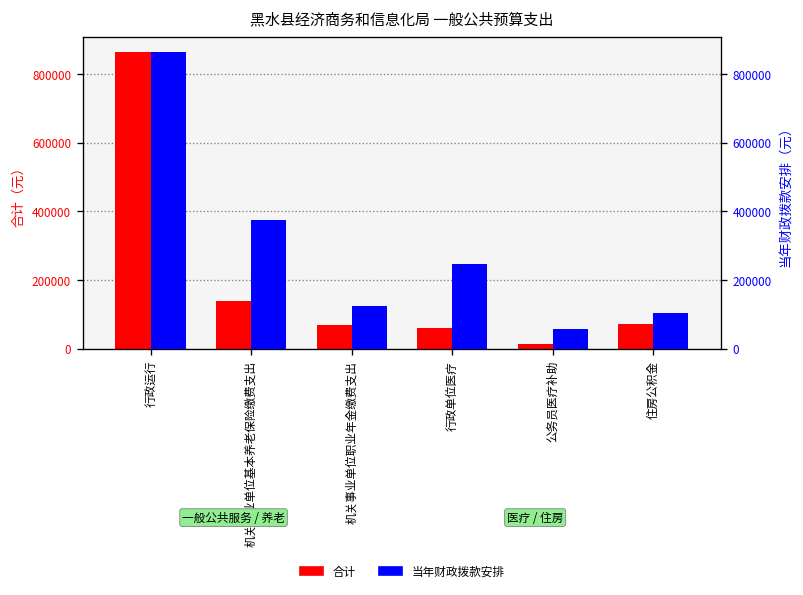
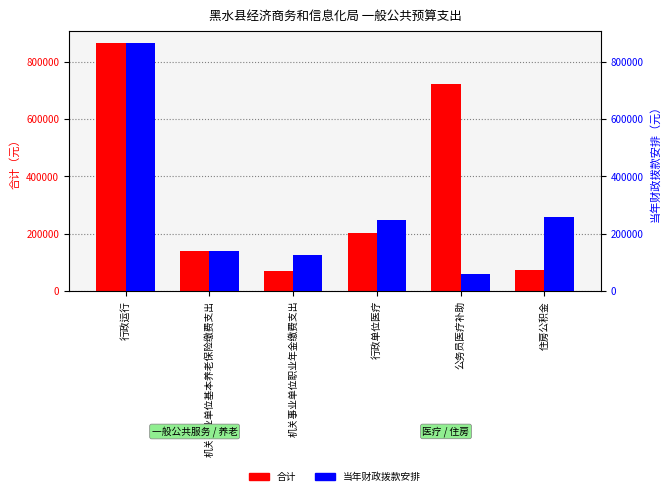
  {
    "合计": {
      "行政运行": 870000,
      "机关事业单位基本养老保险缴费支出": 140000,
      "机关事业单位职业年金缴费支出": 70000,
-     "行政单位医疗": 60000,
-     "公务员医疗补助": 10000,
+     "行政单位医疗": 200000,
+     "公务员医疗补助": 720000,
      "住房公积金": 70000
    },
    "当年财政拨款安排": {
      "行政运行": 870000,
-     "机关事业单位基本养老保险缴费支出": 380000,
+     "机关事业单位基本养老保险缴费支出": 140000,
      "机关事业单位职业年金缴费支出": 130000,
      "行政单位医疗": 250000,
      "公务员医疗补助": 60000,
-     "住房公积金": 100000
+     "住房公积金": 260000
    }
  }
